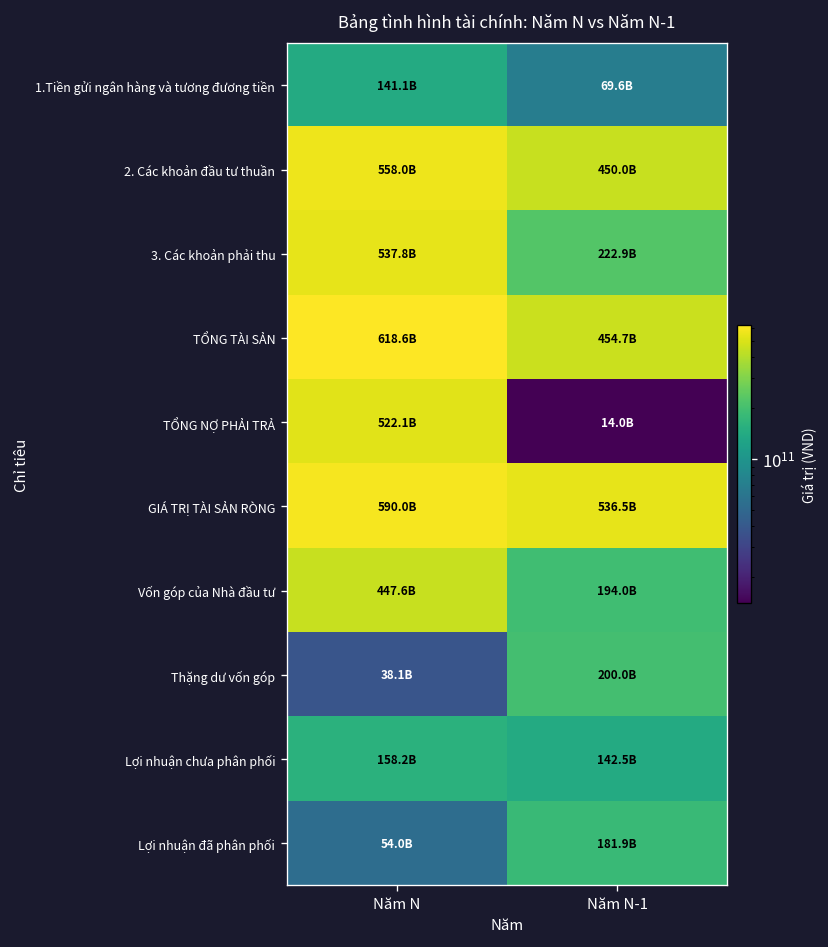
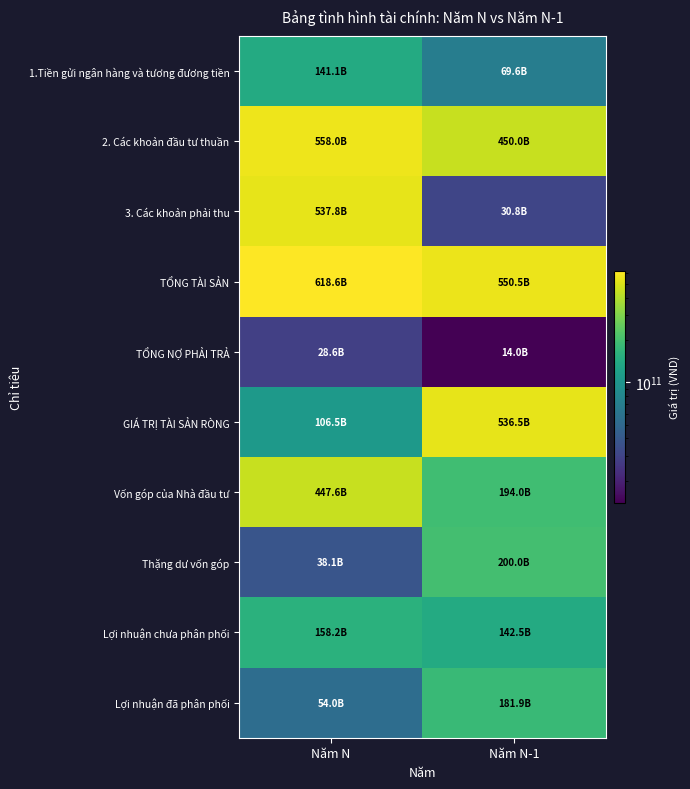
  {
    "1.Tiền gửi ngân hàng và tương đương tiền": {
      "Năm N": "141.1B",
      "Năm N-1": "69.6B"
    },
    "2. Các khoản đầu tư thuần": {
      "Năm N": "558.0B",
      "Năm N-1": "450.0B"
    },
    "3. Các khoản phải thu": {
      "Năm N": "537.8B",
-     "Năm N-1": "222.9B"
+     "Năm N-1": "30.8B"
    },
    "TỔNG TÀI SẢN": {
      "Năm N": "618.6B",
-     "Năm N-1": "454.7B"
+     "Năm N-1": "550.5B"
    },
    "TỔNG NỢ PHẢI TRẢ": {
-     "Năm N": "522.1B",
+     "Năm N": "28.6B",
      "Năm N-1": "14.0B"
    },
    "GIÁ TRỊ TÀI SẢN RÒNG": {
-     "Năm N": "590.0B",
+     "Năm N": "106.5B",
      "Năm N-1": "536.5B"
    },
    "Vốn góp của Nhà đầu tư": {
      "Năm N": "447.6B",
      "Năm N-1": "194.0B"
    },
    "Thặng dư vốn góp": {
      "Năm N": "38.1B",
      "Năm N-1": "200.0B"
    },
    "Lợi nhuận chưa phân phối": {
      "Năm N": "158.2B",
      "Năm N-1": "142.5B"
    },
    "Lợi nhuận đã phân phối": {
      "Năm N": "54.0B",
      "Năm N-1": "181.9B"
    }
  }
